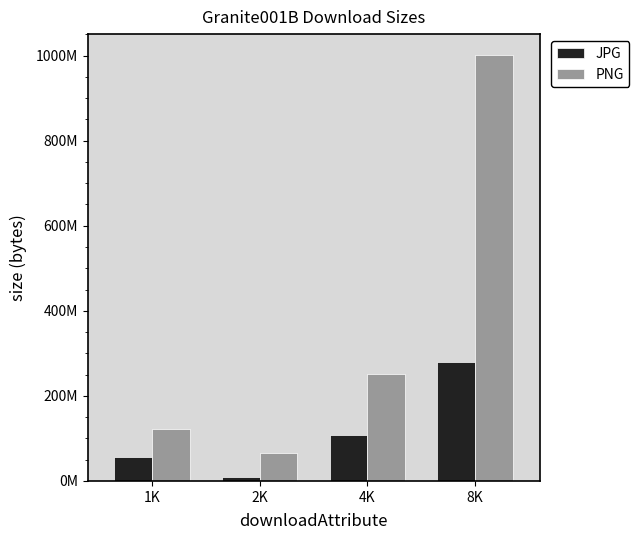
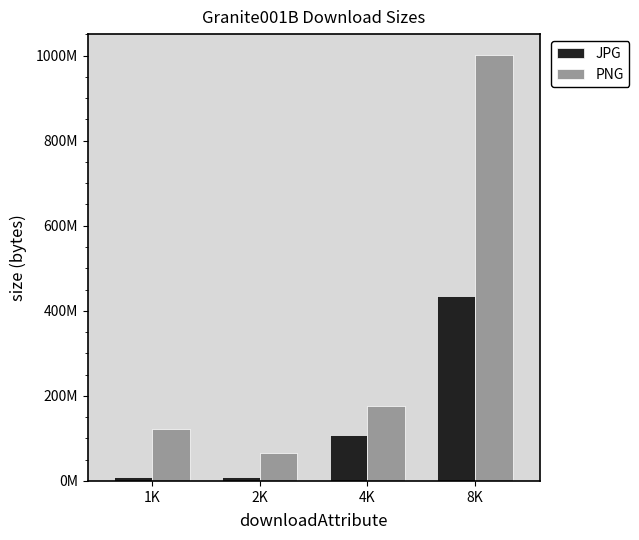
  {
    "JPG": {
-     "1K": 60000000,
+     "1K": 10000000,
      "2K": 10000000,
      "4K": 110000000,
-     "8K": 280000000
+     "8K": 440000000
    },
    "PNG": {
      "1K": 120000000,
      "2K": 70000000,
-     "4K": 250000000,
+     "4K": 180000000,
      "8K": 1000000000
    }
  }
